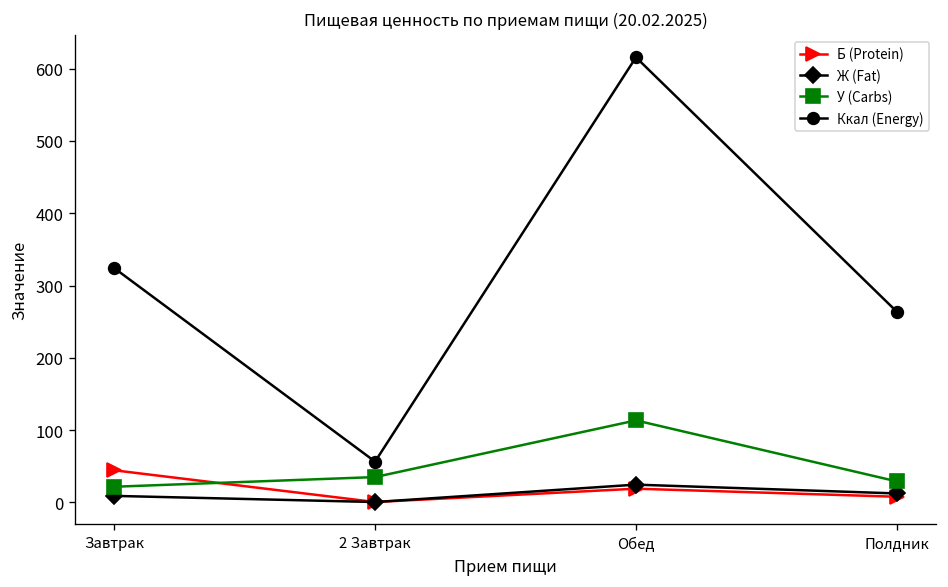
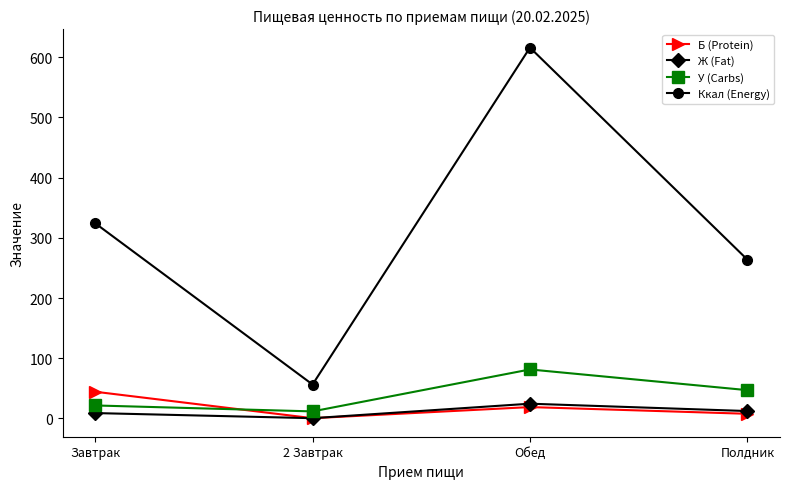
  {
    "Б (Protein)": {
      "Завтрак": 40,
      "Обед": 20,
      "Полдник": 10
    },
    "У (Carbs)": {
      "Завтрак": 20,
-     "2 Завтрак": 40,
-     "Обед": 110,
-     "Полдник": 30
+     "2 Завтрак": 10,
+     "Обед": 80,
+     "Полдник": 50
    }
  }
